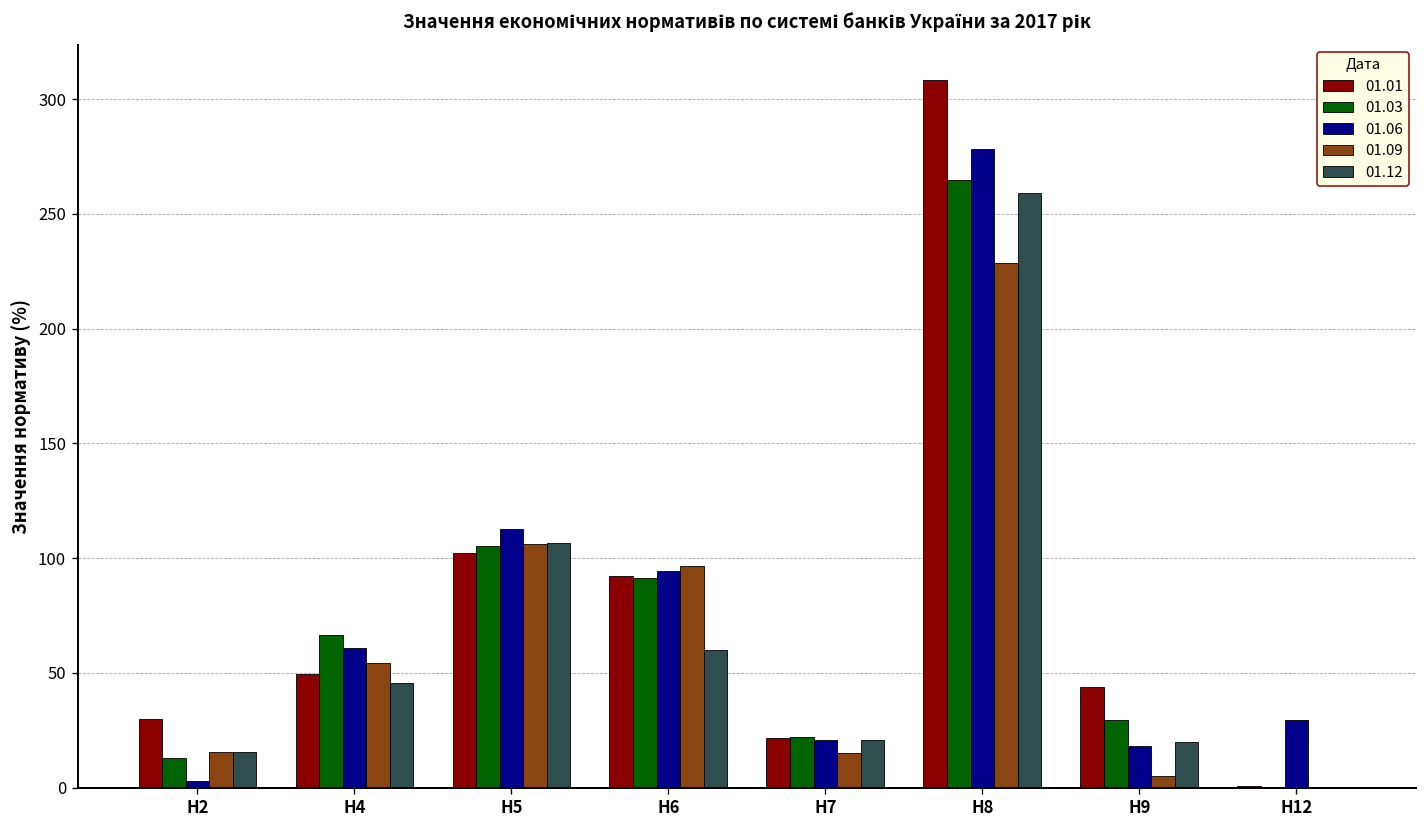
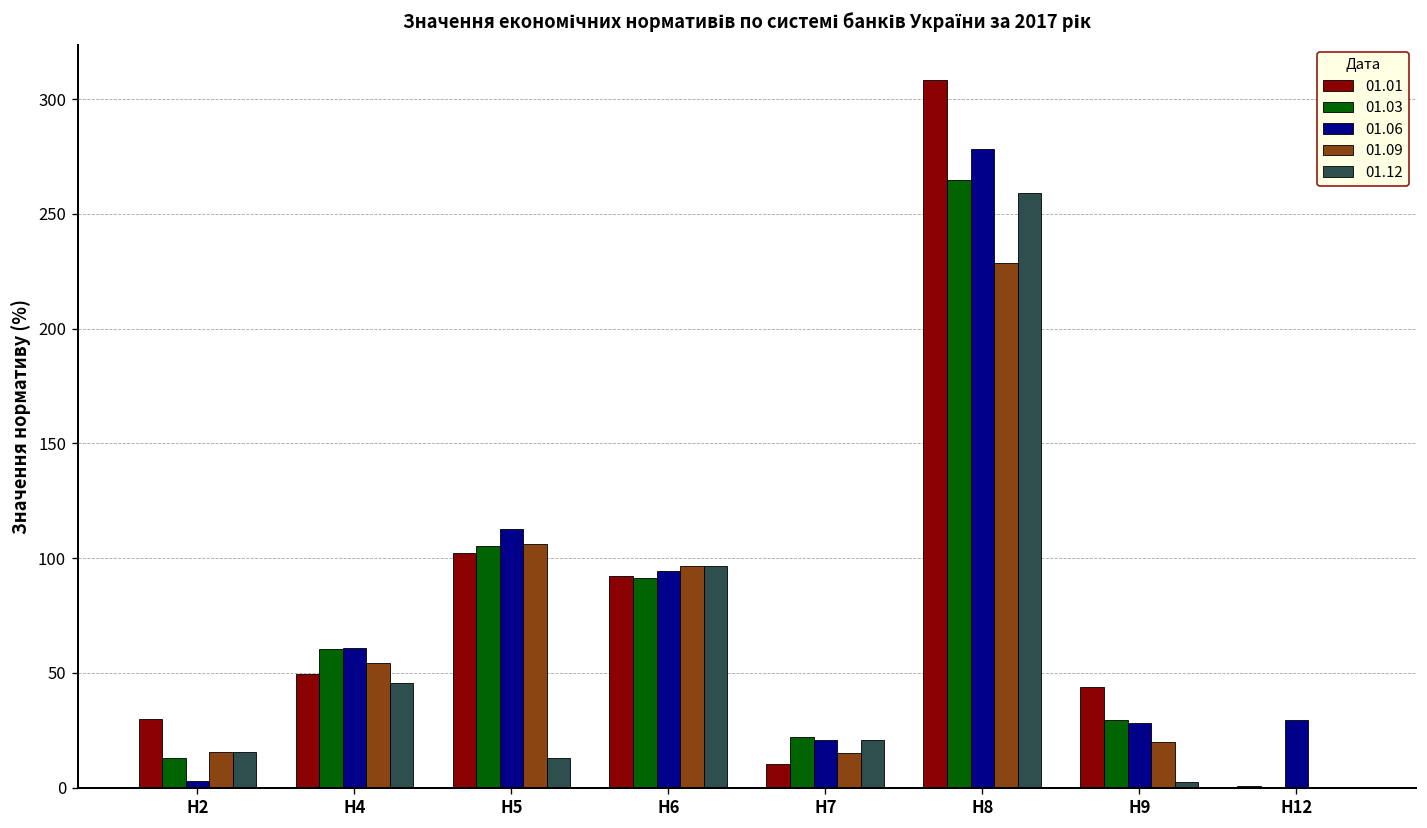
  {
    "01.01": {
      "Н2": 30,
      "Н4": 49,
      "Н5": 102,
      "Н6": 92,
-     "Н7": 21,
+     "Н7": 10,
      "Н8": 308,
      "Н9": 44
    },
    "01.03": {
      "Н2": 13,
-     "Н4": 66,
+     "Н4": 60,
      "Н5": 105,
      "Н6": 91,
      "Н7": 22,
      "Н8": 265,
      "Н9": 30
    },
    "01.06": {
      "Н2": 3,
      "Н4": 61,
      "Н5": 113,
      "Н6": 94,
      "Н7": 21,
      "Н8": 278,
-     "Н9": 18,
+     "Н9": 28,
      "Н12": 29
    },
    "01.09": {
      "Н2": 15,
      "Н4": 54,
      "Н5": 106,
      "Н6": 97,
      "Н7": 15,
      "Н8": 229,
-     "Н9": 5
+     "Н9": 20
    },
    "01.12": {
      "Н2": 15,
      "Н4": 46,
-     "Н5": 107,
-     "Н6": 60,
+     "Н5": 13,
+     "Н6": 97,
      "Н7": 21,
      "Н8": 259,
-     "Н9": 20
+     "Н9": 2
    }
  }
